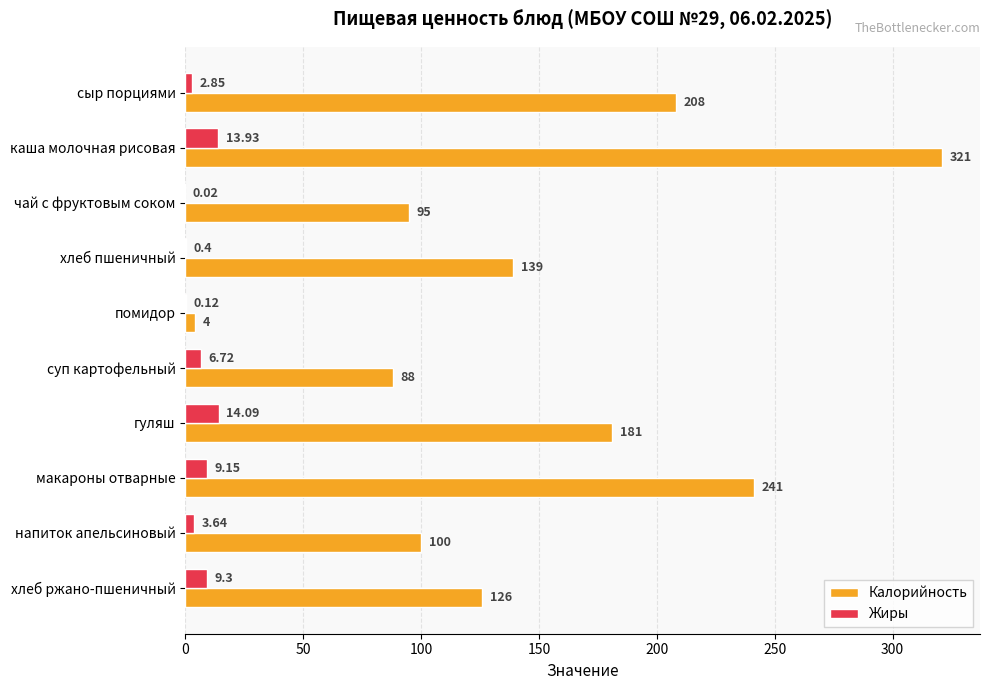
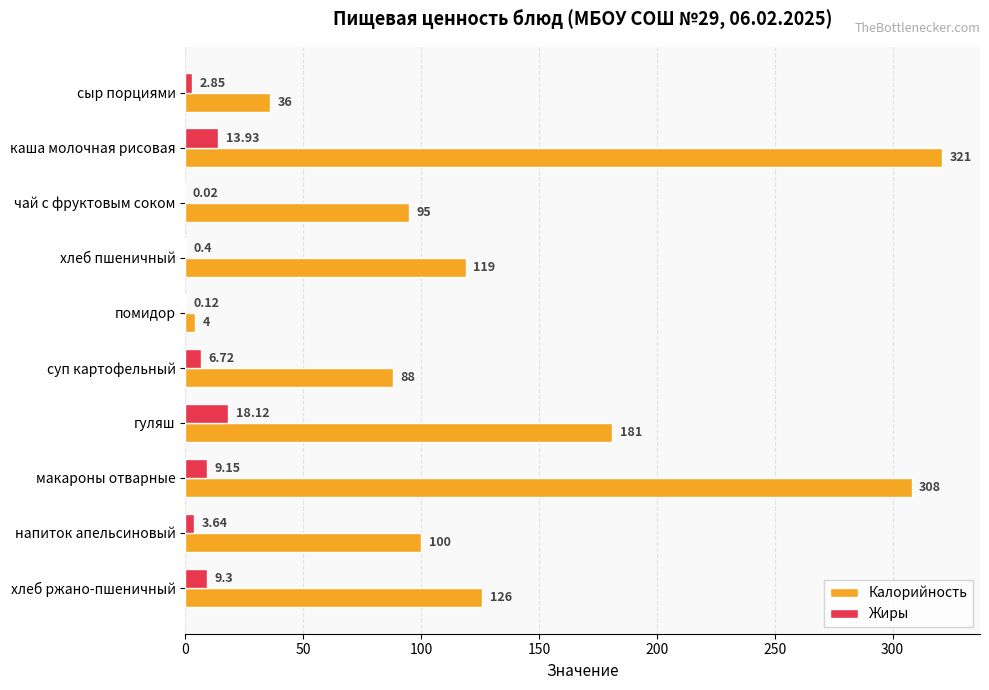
  {
    "Калорийность": {
-     "сыр порциями": 208,
+     "сыр порциями": 36,
      "каша молочная рисовая": 321,
      "чай с фруктовым соком": 95,
-     "хлеб пшеничный": 139,
+     "хлеб пшеничный": 119,
      "помидор": 4,
      "суп картофельный": 88,
      "гуляш": 181,
-     "макароны отварные": 241,
+     "макароны отварные": 308,
      "напиток апельсиновый": 100,
      "хлеб ржано-пшеничный": 126
    },
    "Жиры": {
      "сыр порциями": 2.85,
      "каша молочная рисовая": 13.93,
      "чай с фруктовым соком": 0.02,
      "хлеб пшеничный": 0.4,
      "помидор": 0.12,
      "суп картофельный": 6.72,
-     "гуляш": 14.09,
+     "гуляш": 18.12,
      "макароны отварные": 9.15,
      "напиток апельсиновый": 3.64,
      "хлеб ржано-пшеничный": 9.3
    }
  }
